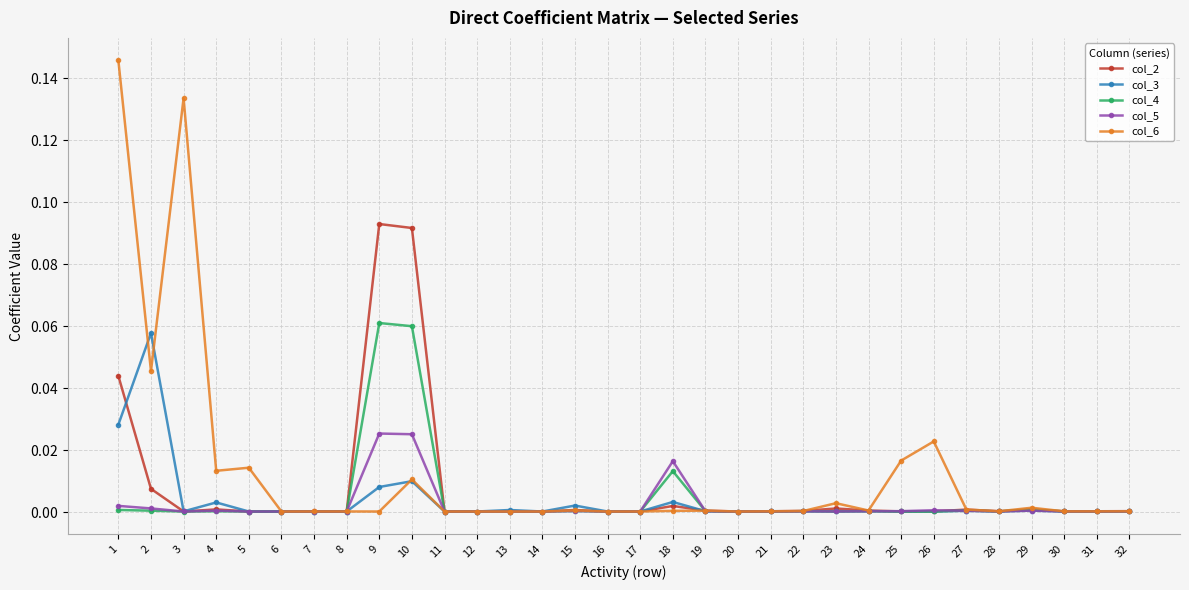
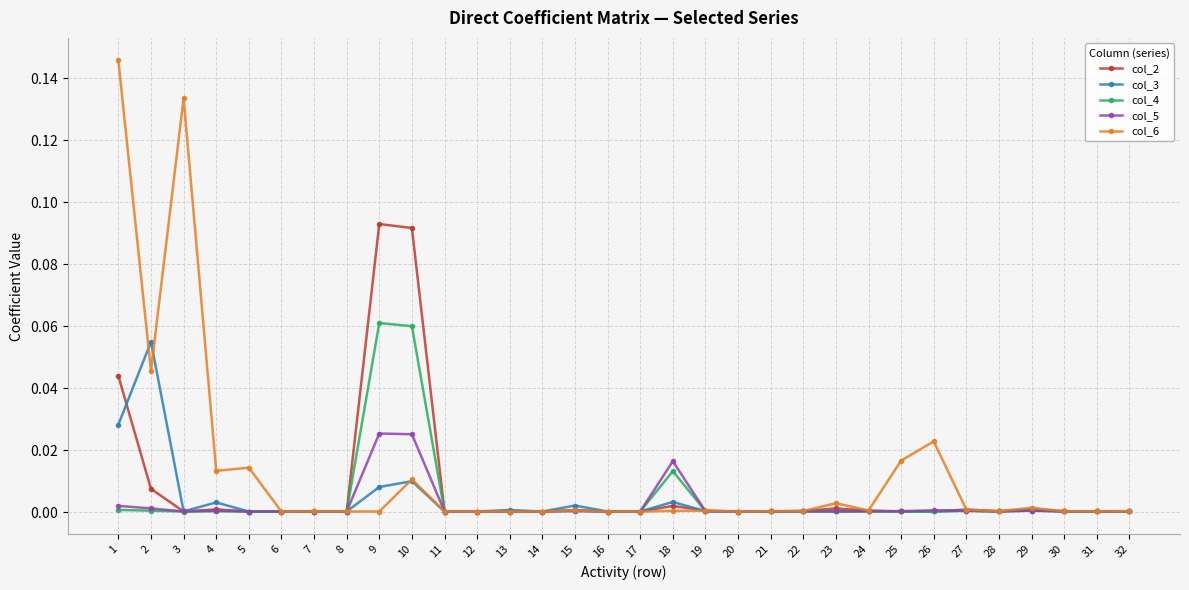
  {
    "col_2": {
      "1": 0.044,
      "2": 0.007,
      "9": 0.093,
      "10": 0.092,
      "18": 0.002,
      "23": 0.001
    },
    "col_3": {
      "1": 0.028,
-     "2": 0.058,
+     "2": 0.055,
      "4": 0.003,
      "9": 0.008,
      "15": 0.002,
      "18": 0.003
    },
    "col_4": {
      "1": 0.000,
      "9": 0.061,
      "10": 0.060,
      "18": 0.013
    },
    "col_5": {
      "1": 0.002,
      "9": 0.025,
      "10": 0.025,
      "18": 0.016
    },
    "col_6": {
      "1": 0.146,
      "2": 0.045,
      "3": 0.134,
      "4": 0.013,
      "5": 0.014,
      "9": 0.000,
      "18": 0.000,
      "23": 0.003,
      "25": 0.016,
      "26": 0.023
    }
  }
